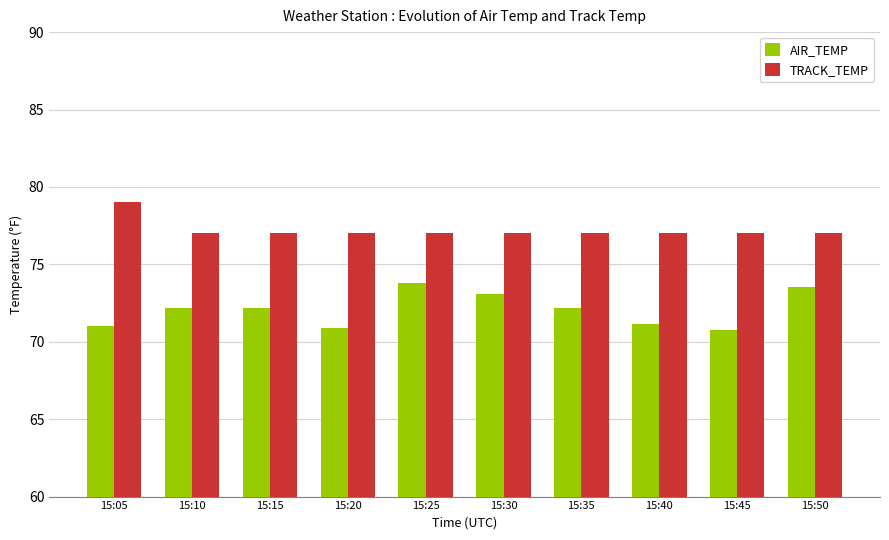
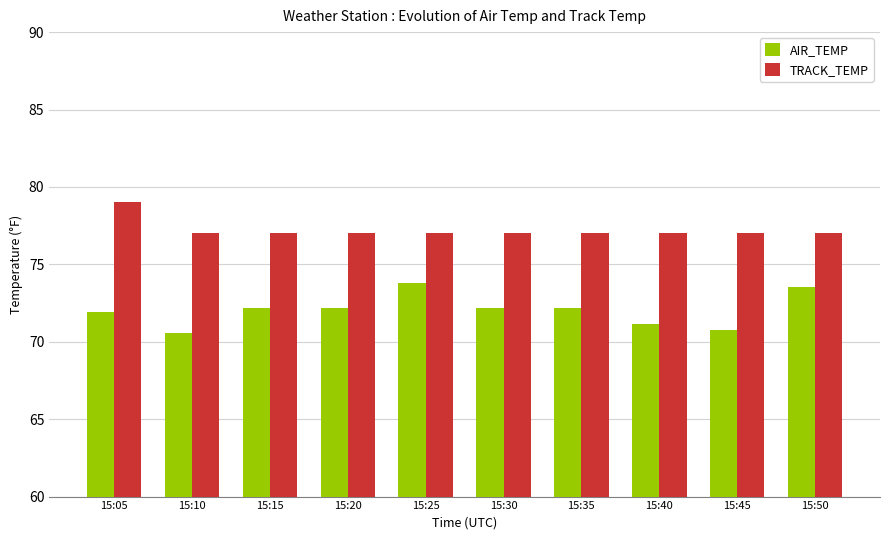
  {
    "AIR_TEMP": {
-     "15:05": 71.0,
-     "15:10": 72.2,
+     "15:05": 71.9,
+     "15:10": 70.6,
      "15:15": 72.2,
-     "15:20": 70.9,
+     "15:20": 72.2,
      "15:25": 73.8,
-     "15:30": 73.1,
+     "15:30": 72.2,
      "15:35": 72.2,
      "15:40": 71.2,
      "15:45": 70.8,
      "15:50": 73.6
    },
    "TRACK_TEMP": {
      "15:05": 79.0,
      "15:10": 77.0,
      "15:15": 77.0,
      "15:20": 77.0,
      "15:25": 77.0,
      "15:30": 77.0,
      "15:35": 77.0,
      "15:40": 77.0,
      "15:45": 77.0,
      "15:50": 77.0
    }
  }
